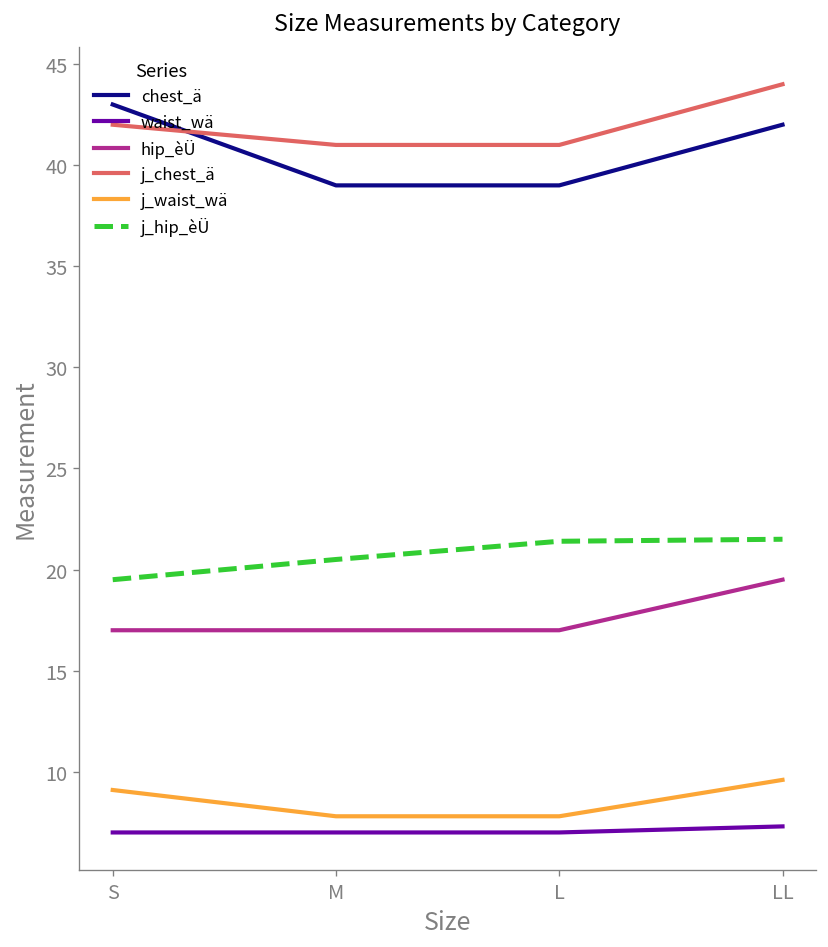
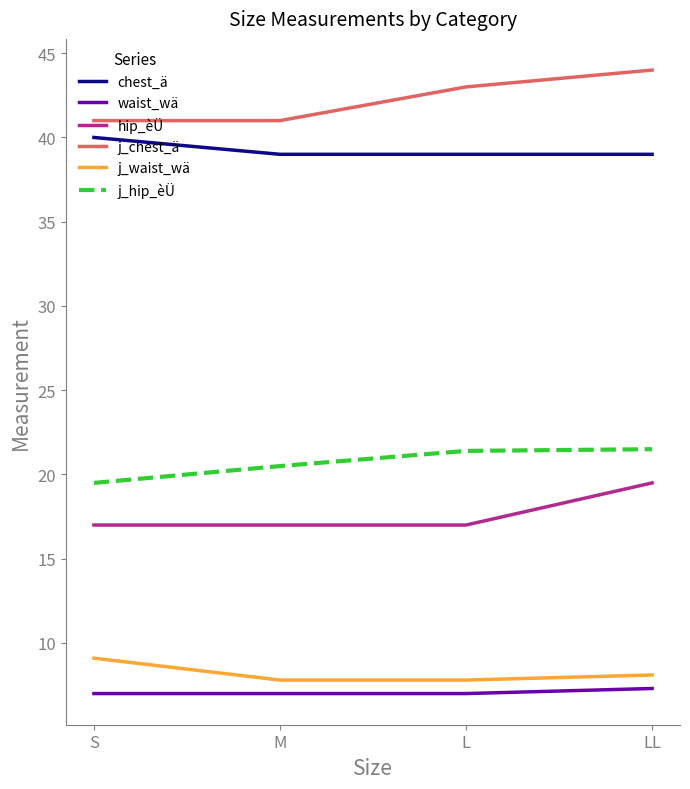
  {
    "chest_ä": {
-     "S": 43,
+     "S": 40,
      "M": 39,
      "L": 39,
-     "LL": 42
+     "LL": 39
    },
    "waist_wä": {
      "S": 7.0,
      "M": 7.0,
      "L": 7.0,
      "LL": 7.3
    },
    "hip_èÜ": {
      "S": 17.0,
      "M": 17.0,
      "L": 17.0,
      "LL": 19.5
    },
    "j_chest_ä": {
-     "S": 42,
+     "S": 41,
      "M": 41,
-     "L": 41,
+     "L": 43,
      "LL": 44
    },
    "j_waist_wä": {
      "S": 9.1,
      "M": 7.8,
      "L": 7.8,
-     "LL": 9.6
+     "LL": 8.1
    },
    "j_hip_èÜ": {
      "S": 19.5,
      "M": 20.5,
      "L": 21.4,
      "LL": 21.5
    }
  }
